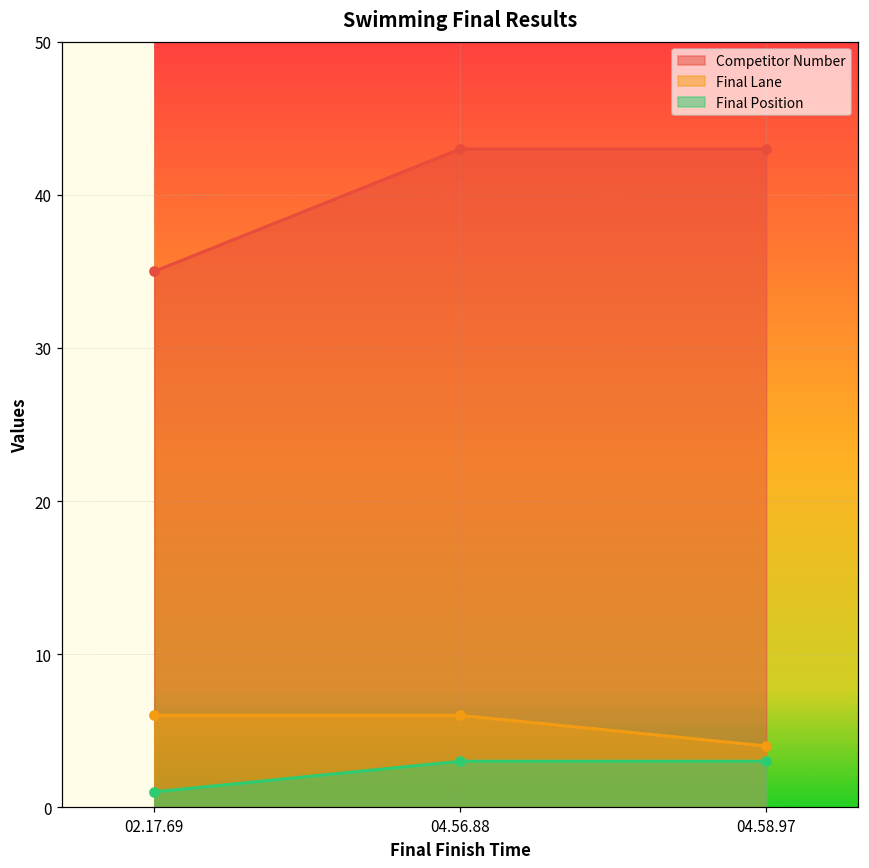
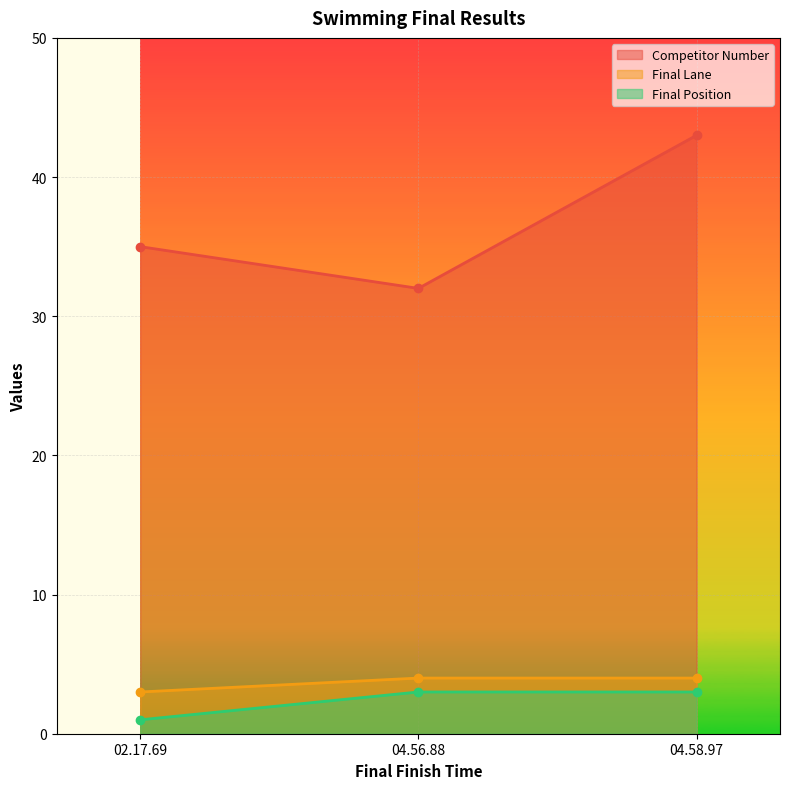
  {
    "Competitor Number": {
      "02.17.69": 35,
-     "04.56.88": 43,
+     "04.56.88": 32,
      "04.58.97": 43
    },
    "Final Lane": {
-     "02.17.69": 6,
-     "04.56.88": 6,
+     "02.17.69": 3,
+     "04.56.88": 4,
      "04.58.97": 4
    },
    "Final Position": {
      "02.17.69": 1,
      "04.56.88": 3,
      "04.58.97": 3
    }
  }
